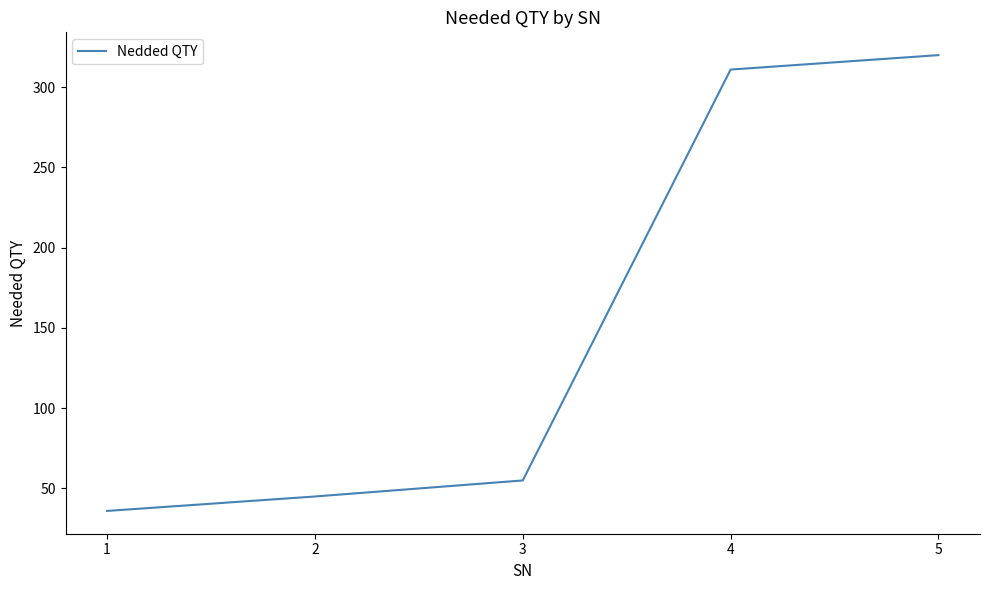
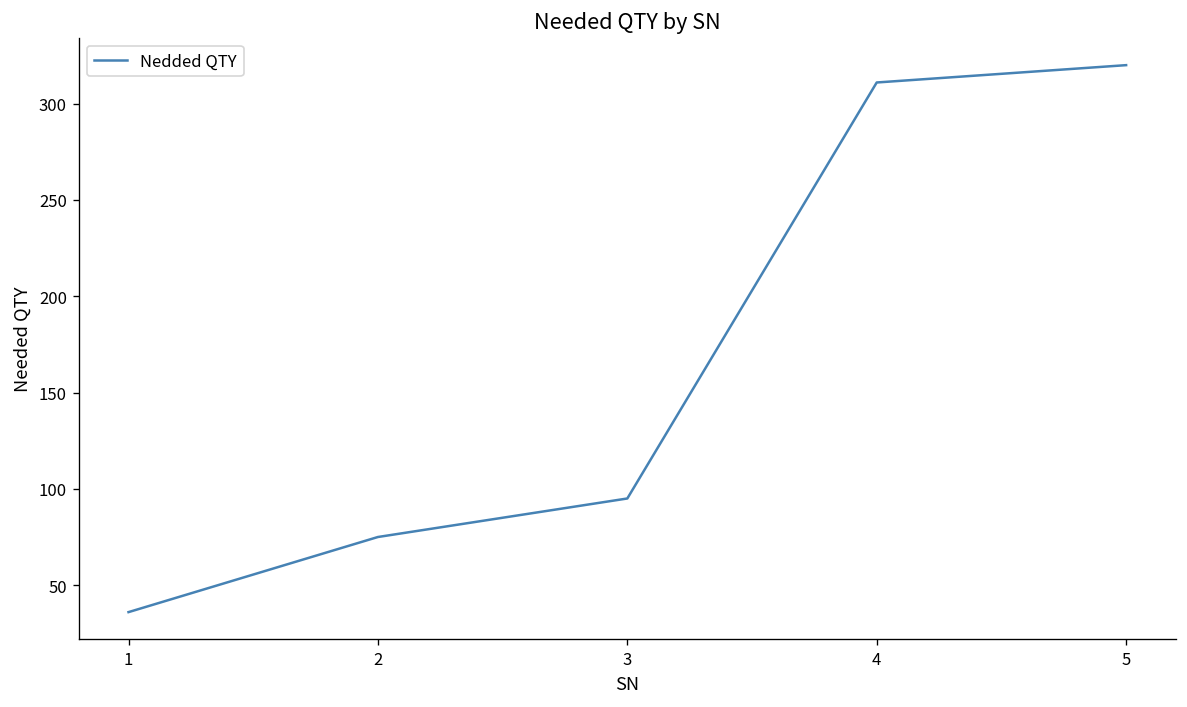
  {
    "1": 36,
-   "2": 45,
-   "3": 55,
+   "2": 75,
+   "3": 95,
    "4": 311,
    "5": 320
  }
